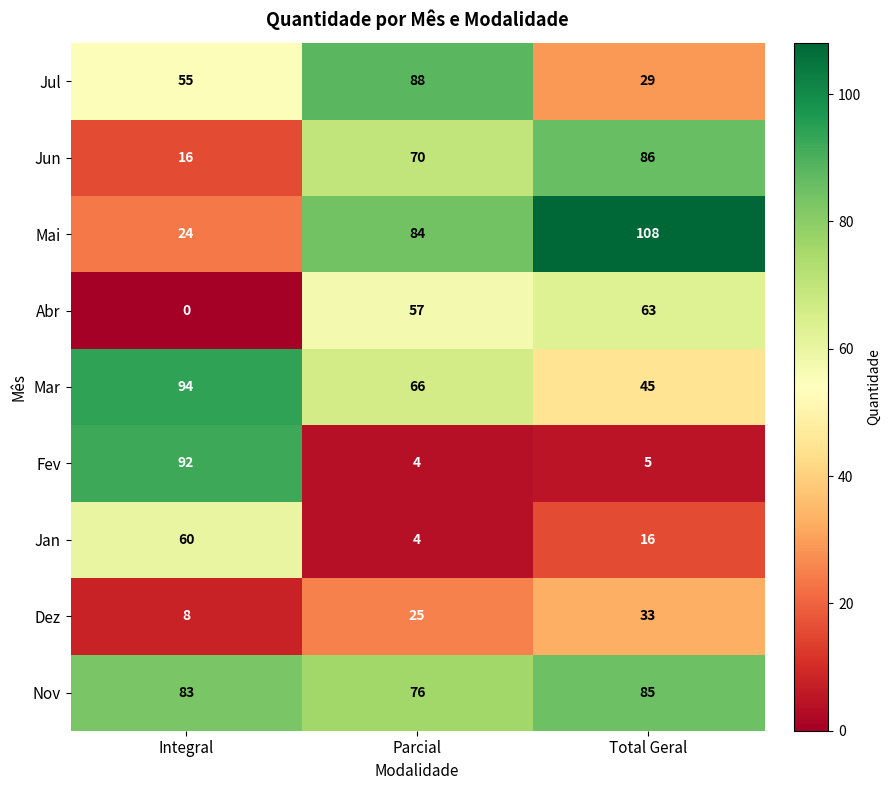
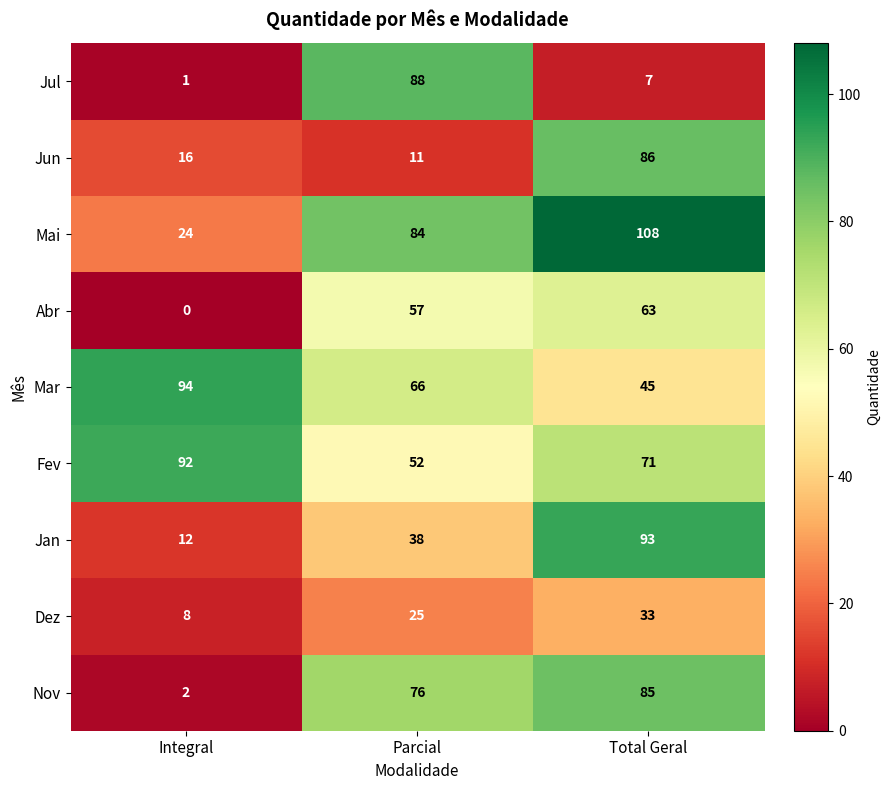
  {
    "Jul": {
-     "Integral": 55,
+     "Integral": 1,
      "Parcial": 88,
-     "Total Geral": 29
+     "Total Geral": 7
    },
    "Jun": {
      "Integral": 16,
-     "Parcial": 70,
+     "Parcial": 11,
      "Total Geral": 86
    },
    "Mai": {
      "Integral": 24,
      "Parcial": 84,
      "Total Geral": 108
    },
    "Abr": {
      "Integral": 0,
      "Parcial": 57,
      "Total Geral": 63
    },
    "Mar": {
      "Integral": 94,
      "Parcial": 66,
      "Total Geral": 45
    },
    "Fev": {
      "Integral": 92,
-     "Parcial": 4,
-     "Total Geral": 5
+     "Parcial": 52,
+     "Total Geral": 71
    },
    "Jan": {
-     "Integral": 60,
-     "Parcial": 4,
-     "Total Geral": 16
+     "Integral": 12,
+     "Parcial": 38,
+     "Total Geral": 93
    },
    "Dez": {
      "Integral": 8,
      "Parcial": 25,
      "Total Geral": 33
    },
    "Nov": {
-     "Integral": 83,
+     "Integral": 2,
      "Parcial": 76,
      "Total Geral": 85
    }
  }
